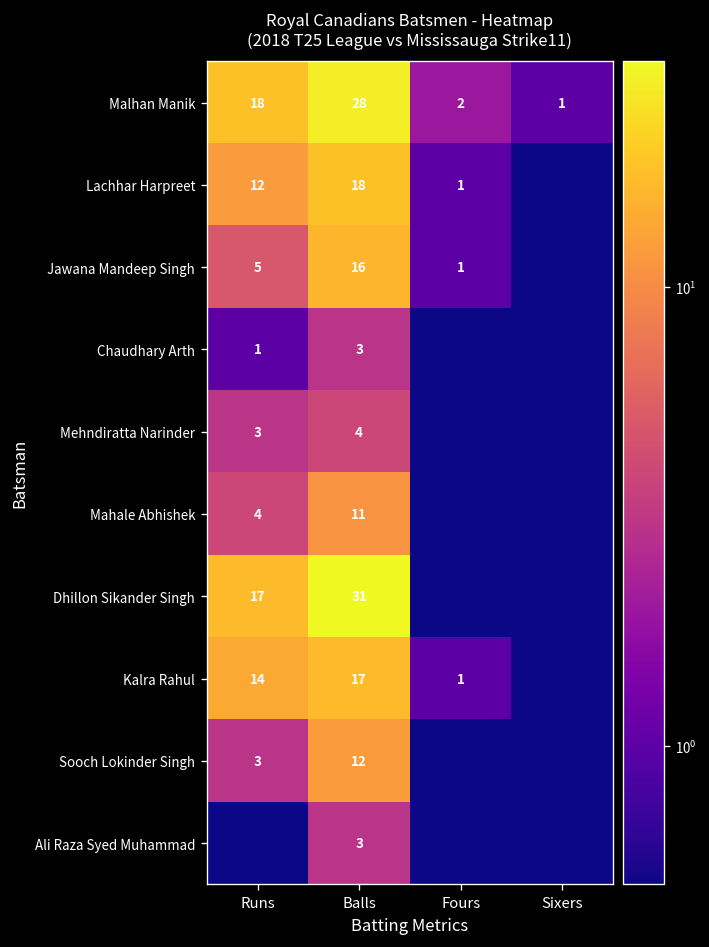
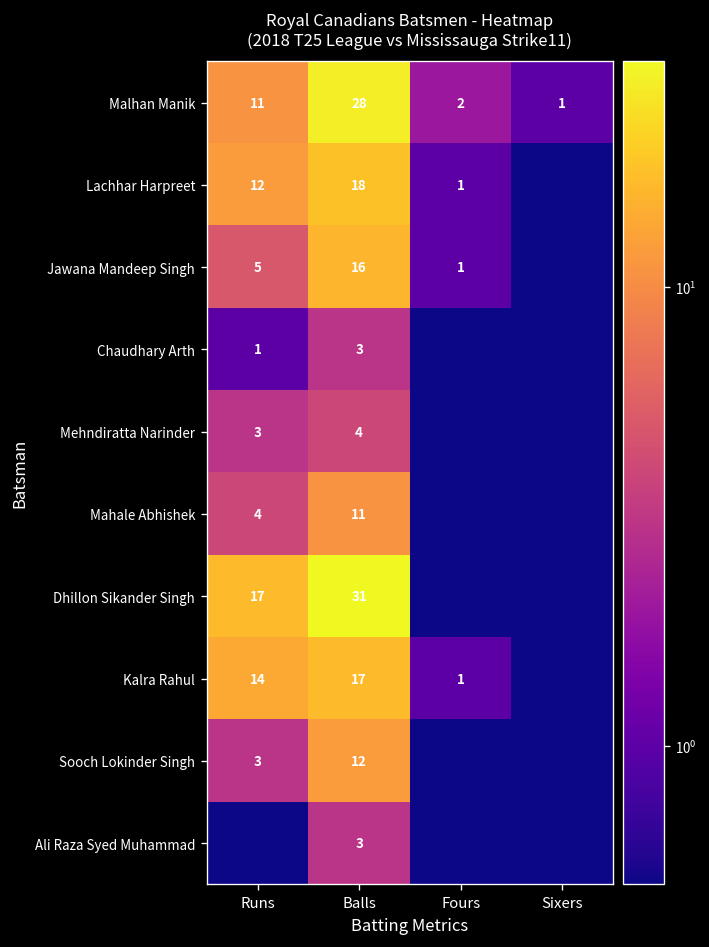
  {
    "Malhan Manik": {
-     "Runs": 18,
+     "Runs": 11,
      "Balls": 28,
      "Fours": 2,
      "Sixers": 1
    },
    "Lachhar Harpreet": {
      "Runs": 12,
      "Balls": 18,
      "Fours": 1
    },
    "Jawana Mandeep Singh": {
      "Runs": 5,
      "Balls": 16,
      "Fours": 1
    },
    "Chaudhary Arth": {
      "Runs": 1,
      "Balls": 3
    },
    "Mehndiratta Narinder": {
      "Runs": 3,
      "Balls": 4
    },
    "Mahale Abhishek": {
      "Runs": 4,
      "Balls": 11
    },
    "Dhillon Sikander Singh": {
      "Runs": 17,
      "Balls": 31
    },
    "Kalra Rahul": {
      "Runs": 14,
      "Balls": 17,
      "Fours": 1
    },
    "Sooch Lokinder Singh": {
      "Runs": 3,
      "Balls": 12
    },
    "Ali Raza Syed Muhammad": {
      "Balls": 3
    }
  }
